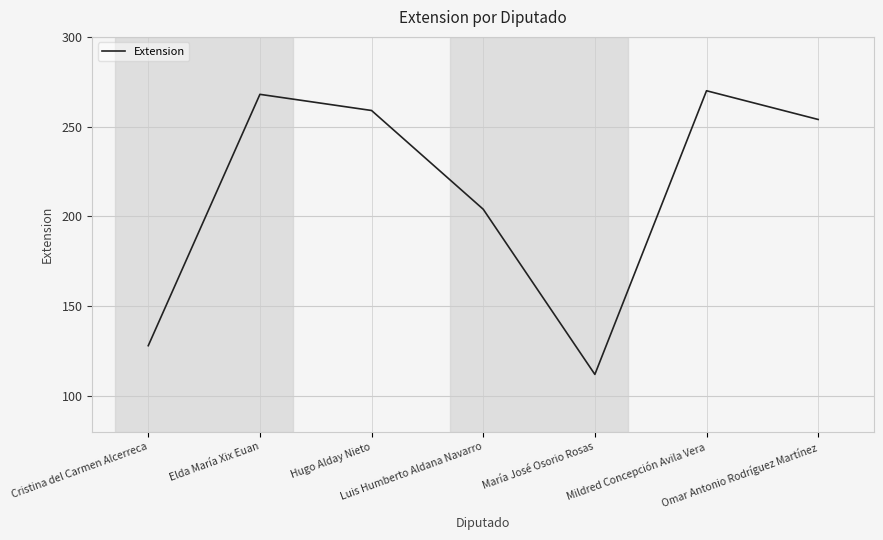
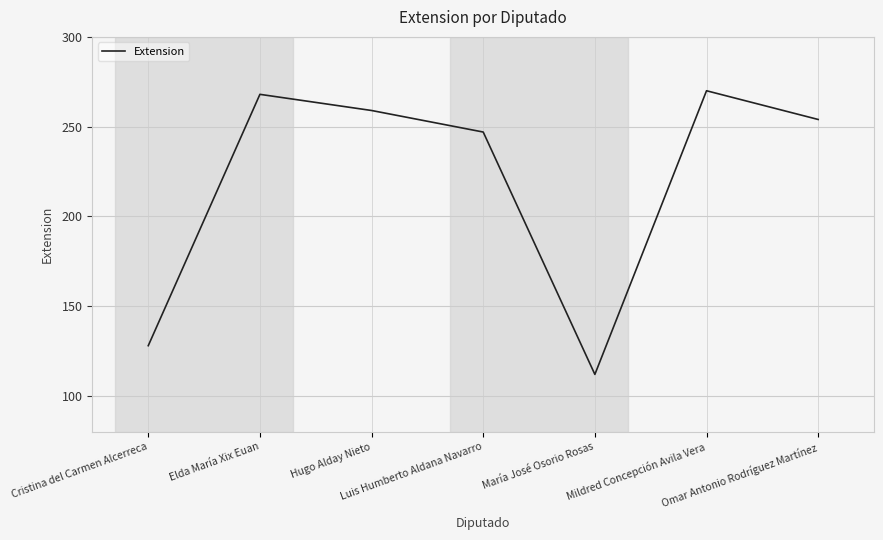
  {
    "Cristina del Carmen Alcerreca": 128,
    "Elda María Xix Euan": 268,
    "Hugo Alday Nieto": 259,
-   "Luis Humberto Aldana Navarro": 204,
+   "Luis Humberto Aldana Navarro": 247,
    "María José Osorio Rosas": 112,
    "Mildred Concepción Avila Vera": 270,
    "Omar Antonio Rodríguez Martínez": 254
  }
